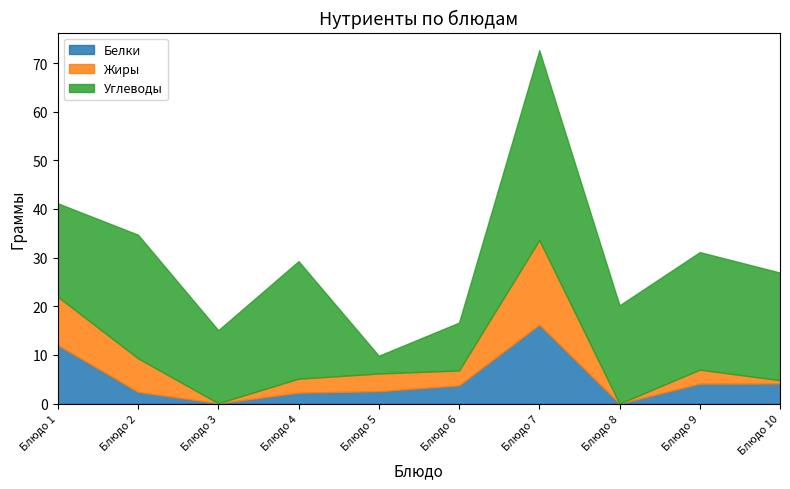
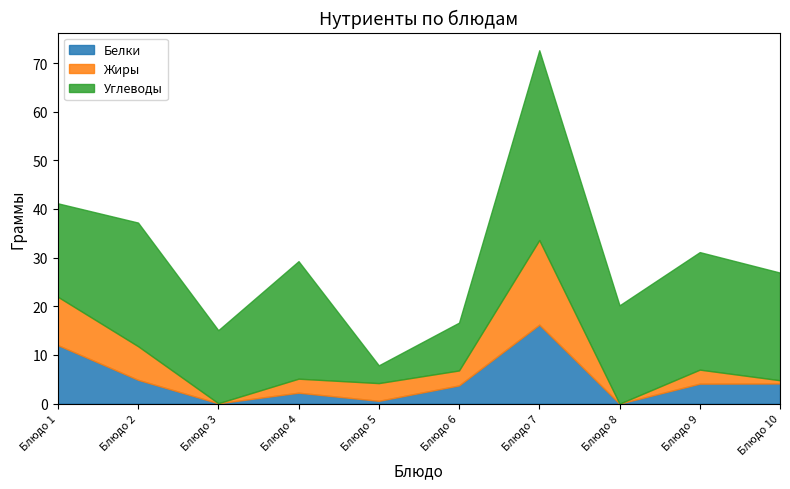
  {
    "Белки": {
      "Блюдо 1": 12,
-     "Блюдо 2": 2,
+     "Блюдо 2": 5,
      "Блюдо 4": 2,
-     "Блюдо 5": 3,
+     "Блюдо 5": 1,
      "Блюдо 6": 4,
      "Блюдо 7": 16,
      "Блюдо 9": 4,
      "Блюдо 10": 4
    },
    "Жиры": {
      "Блюдо 1": 10,
      "Блюдо 2": 7,
      "Блюдо 4": 3,
      "Блюдо 5": 4,
      "Блюдо 6": 3,
      "Блюдо 7": 17,
      "Блюдо 9": 3,
      "Блюдо 10": 1
    },
    "Углеводы": {
      "Блюдо 1": 19,
      "Блюдо 2": 25,
      "Блюдо 3": 15,
      "Блюдо 4": 24,
      "Блюдо 5": 4,
      "Блюдо 6": 10,
      "Блюдо 7": 39,
      "Блюдо 8": 20,
      "Блюдо 9": 24,
      "Блюдо 10": 22
    }
  }
